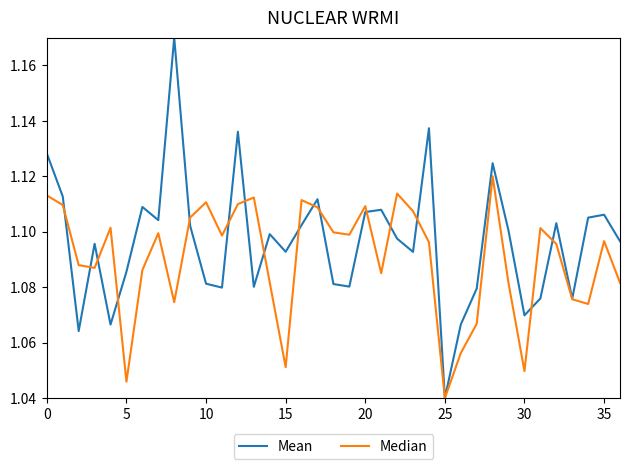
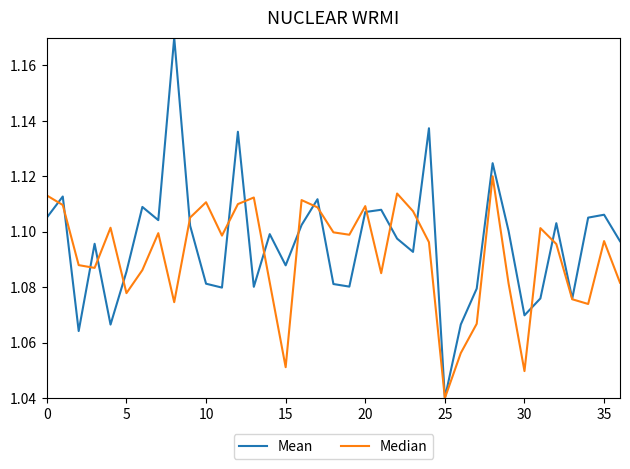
  {
    "Mean": {
-     "0": 1.128,
+     "0": 1.105,
      "5": 1.086,
      "10": 1.081,
-     "15": 1.093,
+     "15": 1.088,
      "20": 1.107,
      "30": 1.070,
      "35": 1.106
    },
    "Median": {
      "0": 1.113,
-     "5": 1.046,
+     "5": 1.078,
      "10": 1.111,
      "15": 1.051,
      "20": 1.109,
      "30": 1.050,
      "35": 1.097
    }
  }
